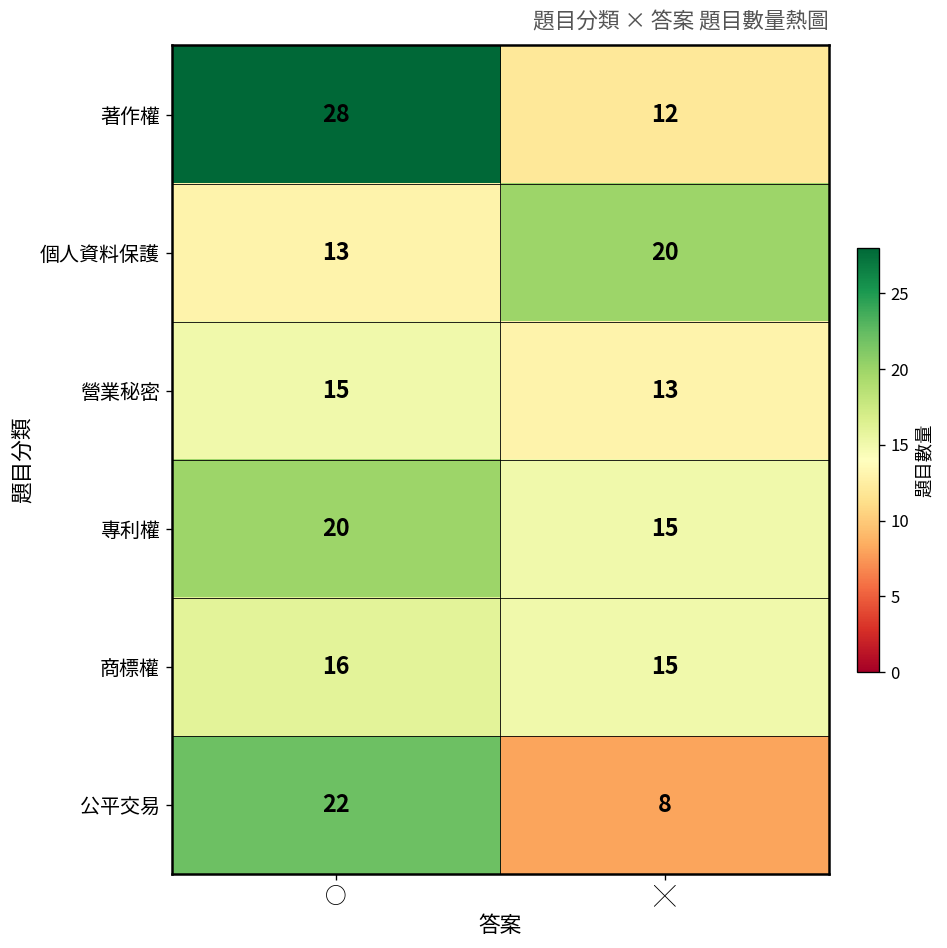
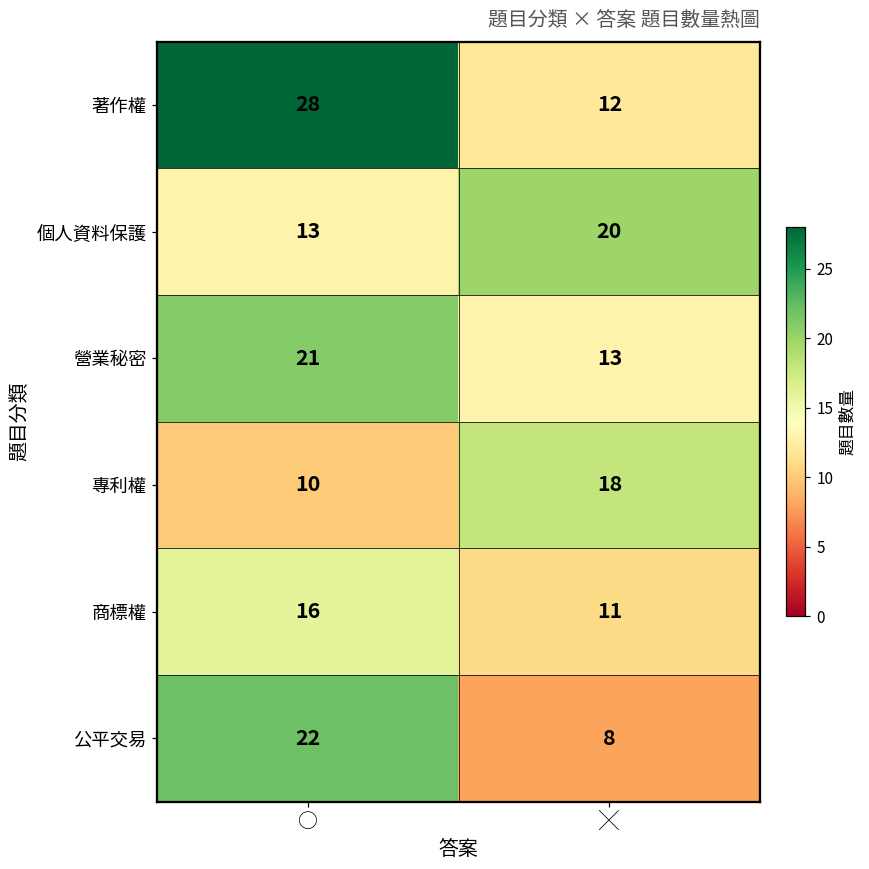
  {
    "著作權": {
      "○": 28,
      "╳": 12
    },
    "個人資料保護": {
      "○": 13,
      "╳": 20
    },
    "營業秘密": {
-     "○": 15,
+     "○": 21,
      "╳": 13
    },
    "專利權": {
-     "○": 20,
-     "╳": 15
+     "○": 10,
+     "╳": 18
    },
    "商標權": {
      "○": 16,
-     "╳": 15
+     "╳": 11
    },
    "公平交易": {
      "○": 22,
      "╳": 8
    }
  }
